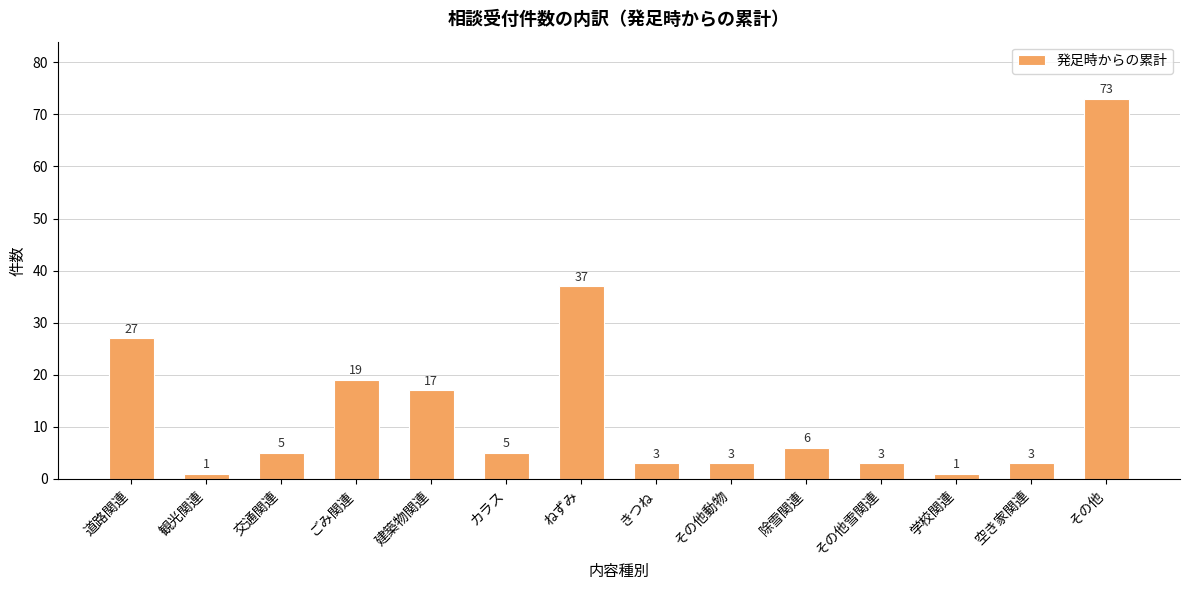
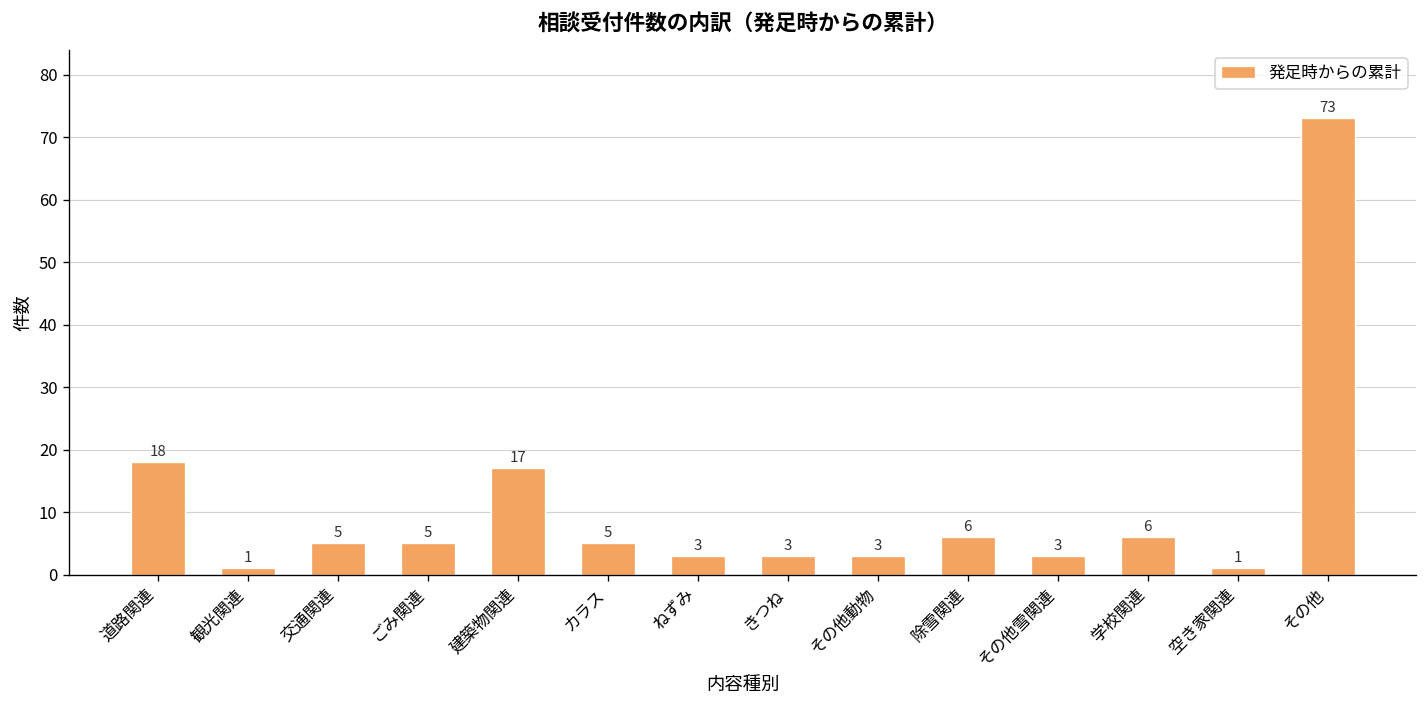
  {
-   "道路関連": 27,
+   "道路関連": 18,
    "観光関連": 1,
    "交通関連": 5,
-   "ごみ関連": 19,
+   "ごみ関連": 5,
    "建築物関連": 17,
    "カラス": 5,
-   "ねずみ": 37,
+   "ねずみ": 3,
    "きつね": 3,
    "その他動物": 3,
    "除雪関連": 6,
    "その他雪関連": 3,
-   "学校関連": 1,
-   "空き家関連": 3,
+   "学校関連": 6,
+   "空き家関連": 1,
    "その他": 73
  }
